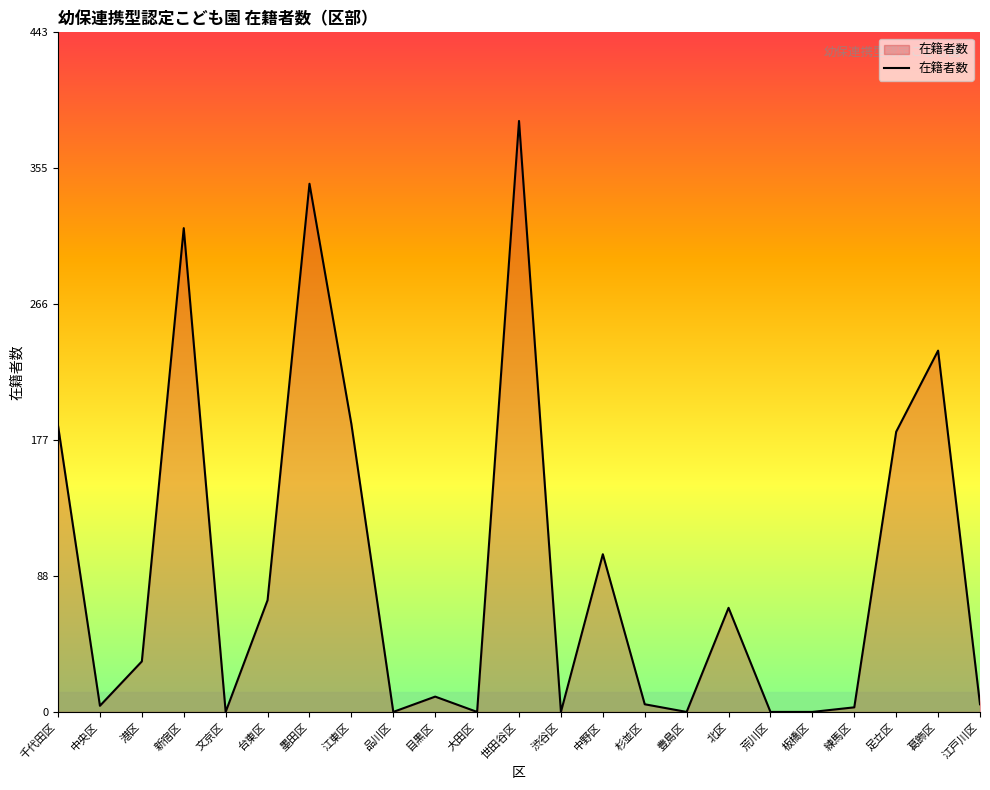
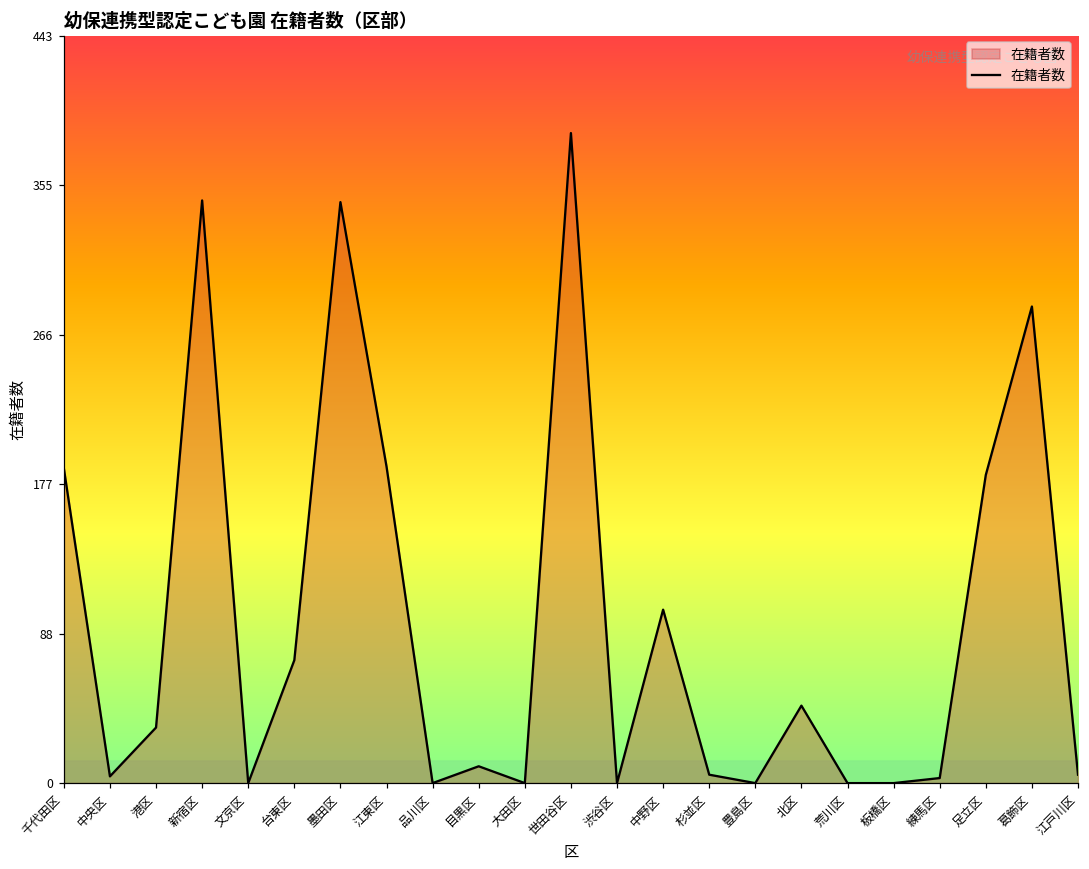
  {
    "千代田区": 187,
    "港区": 33,
-   "新宿区": 316,
+   "新宿区": 346,
    "台東区": 73,
    "墨田区": 345,
    "江東区": 188,
    "世田谷区": 386,
    "中野区": 103,
-   "北区": 68,
+   "北区": 46,
    "足立区": 183,
-   "葛飾区": 236
+   "葛飾区": 283
  }
